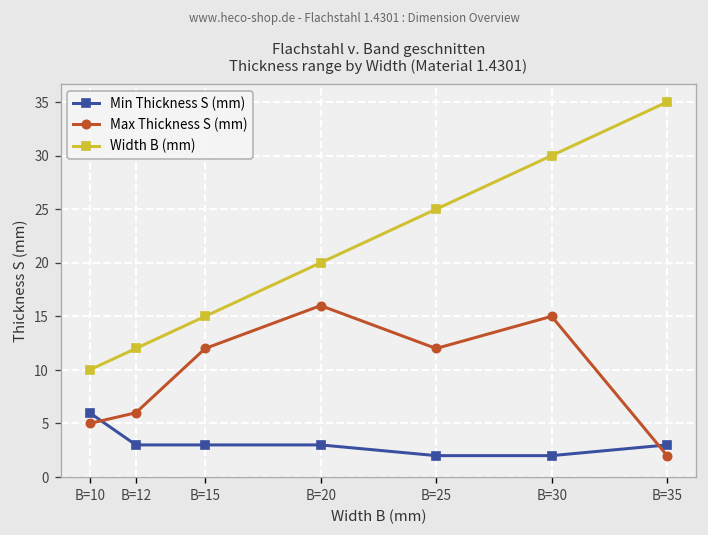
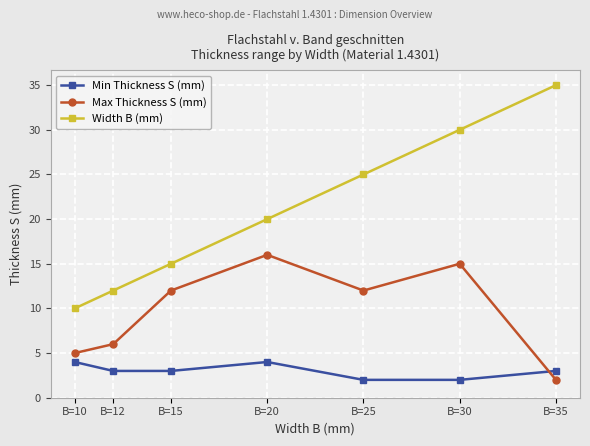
  {
    "Min Thickness S (mm)": {
-     "B=10": 6,
+     "B=10": 4,
      "B=12": 3,
      "B=15": 3,
-     "B=20": 3,
+     "B=20": 4,
      "B=25": 2,
      "B=30": 2,
      "B=35": 3
    },
    "Max Thickness S (mm)": {
      "B=10": 5,
      "B=12": 6,
      "B=15": 12,
      "B=20": 16,
      "B=25": 12,
      "B=30": 15,
      "B=35": 2
    },
    "Width B (mm)": {
      "B=10": 10,
      "B=12": 12,
      "B=15": 15,
      "B=20": 20,
      "B=25": 25,
      "B=30": 30,
      "B=35": 35
    }
  }
